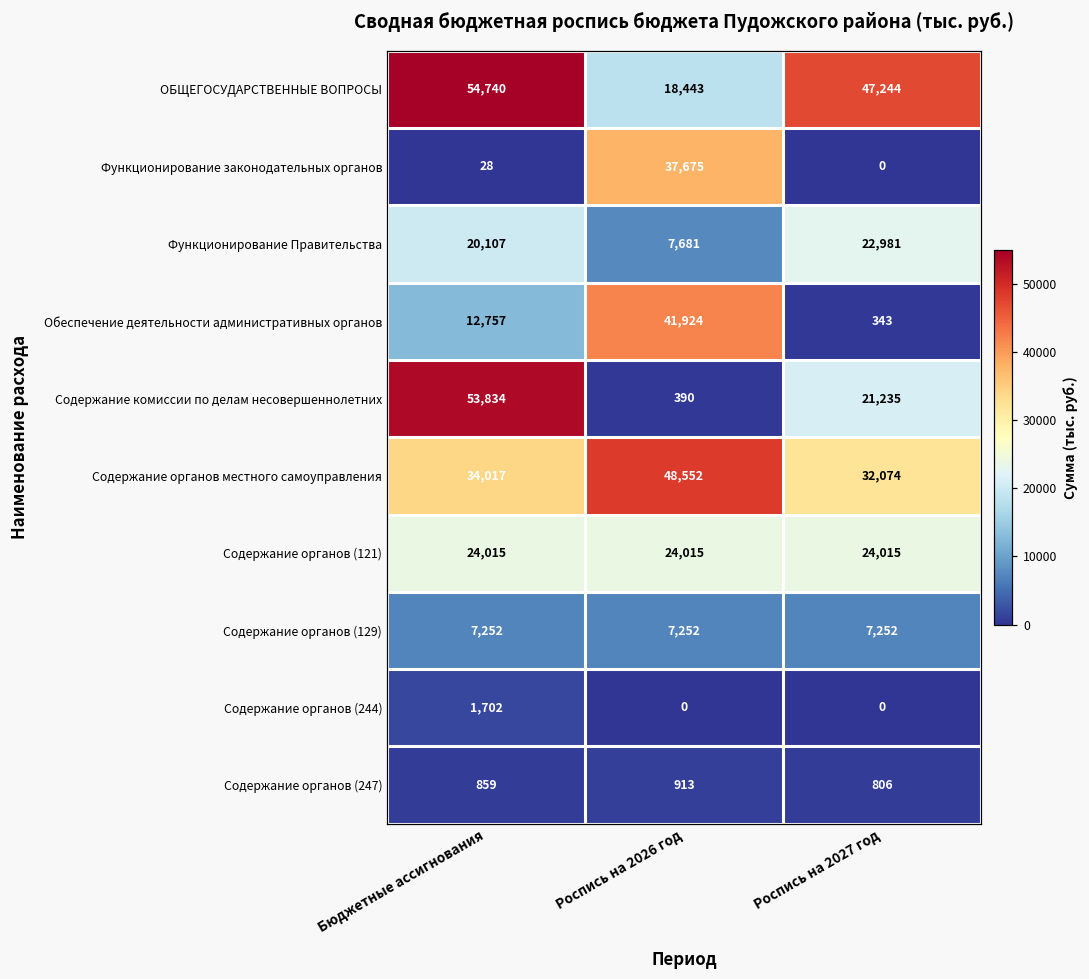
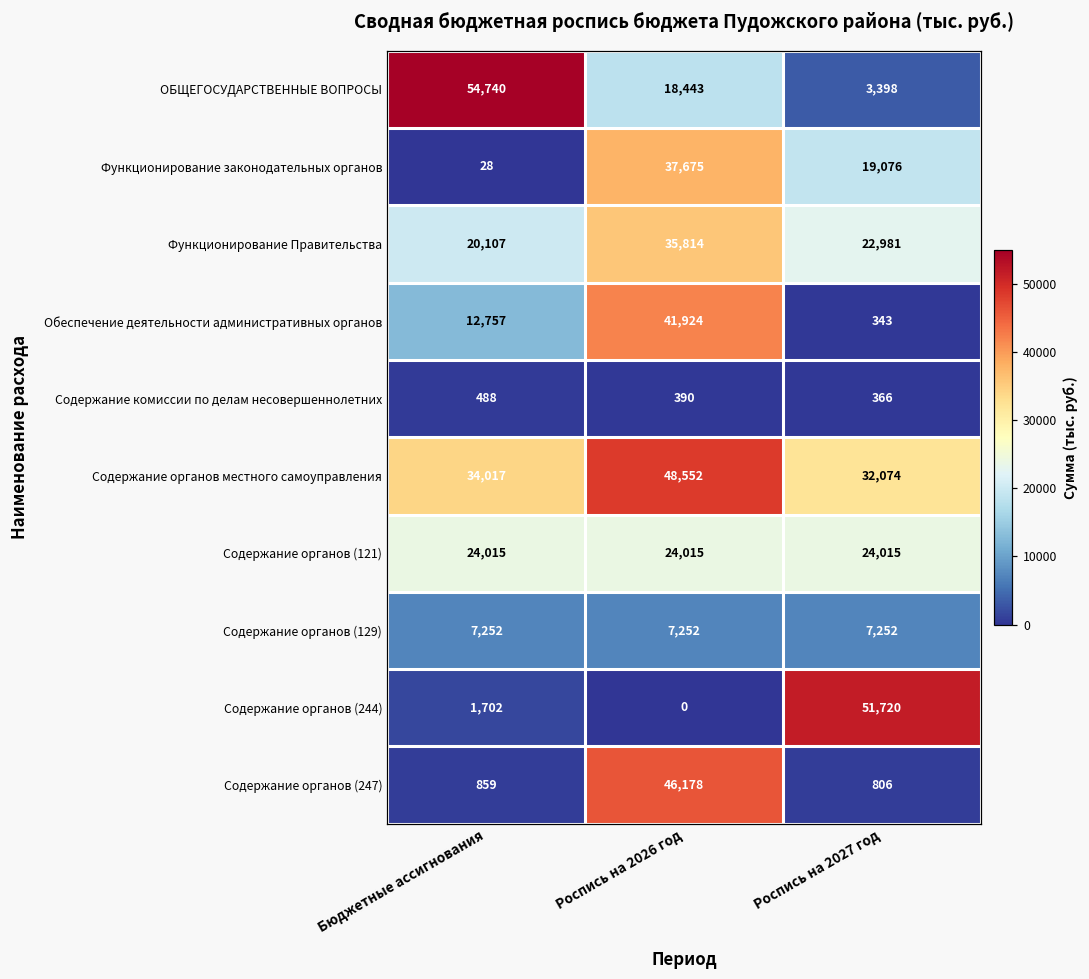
  {
    "ОБЩЕГОСУДАРСТВЕННЫЕ ВОПРОСЫ": {
      "Бюджетные ассигнования": "54,740",
      "Роспись на 2026 год": "18,443",
-     "Роспись на 2027 год": "47,244"
+     "Роспись на 2027 год": "3,398"
    },
    "Функционирование законодательных органов": {
      "Бюджетные ассигнования": "28",
      "Роспись на 2026 год": "37,675",
-     "Роспись на 2027 год": "0"
+     "Роспись на 2027 год": "19,076"
    },
    "Функционирование Правительства": {
      "Бюджетные ассигнования": "20,107",
-     "Роспись на 2026 год": "7,681",
+     "Роспись на 2026 год": "35,814",
      "Роспись на 2027 год": "22,981"
    },
    "Обеспечение деятельности административных органов": {
      "Бюджетные ассигнования": "12,757",
      "Роспись на 2026 год": "41,924",
      "Роспись на 2027 год": "343"
    },
    "Содержание комиссии по делам несовершеннолетних": {
-     "Бюджетные ассигнования": "53,834",
+     "Бюджетные ассигнования": "488",
      "Роспись на 2026 год": "390",
-     "Роспись на 2027 год": "21,235"
+     "Роспись на 2027 год": "366"
    },
    "Содержание органов местного самоуправления": {
      "Бюджетные ассигнования": "34,017",
      "Роспись на 2026 год": "48,552",
      "Роспись на 2027 год": "32,074"
    },
    "Содержание органов (121)": {
      "Бюджетные ассигнования": "24,015",
      "Роспись на 2026 год": "24,015",
      "Роспись на 2027 год": "24,015"
    },
    "Содержание органов (129)": {
      "Бюджетные ассигнования": "7,252",
      "Роспись на 2026 год": "7,252",
      "Роспись на 2027 год": "7,252"
    },
    "Содержание органов (244)": {
      "Бюджетные ассигнования": "1,702",
      "Роспись на 2026 год": "0",
-     "Роспись на 2027 год": "0"
+     "Роспись на 2027 год": "51,720"
    },
    "Содержание органов (247)": {
      "Бюджетные ассигнования": "859",
-     "Роспись на 2026 год": "913",
+     "Роспись на 2026 год": "46,178",
      "Роспись на 2027 год": "806"
    }
  }
